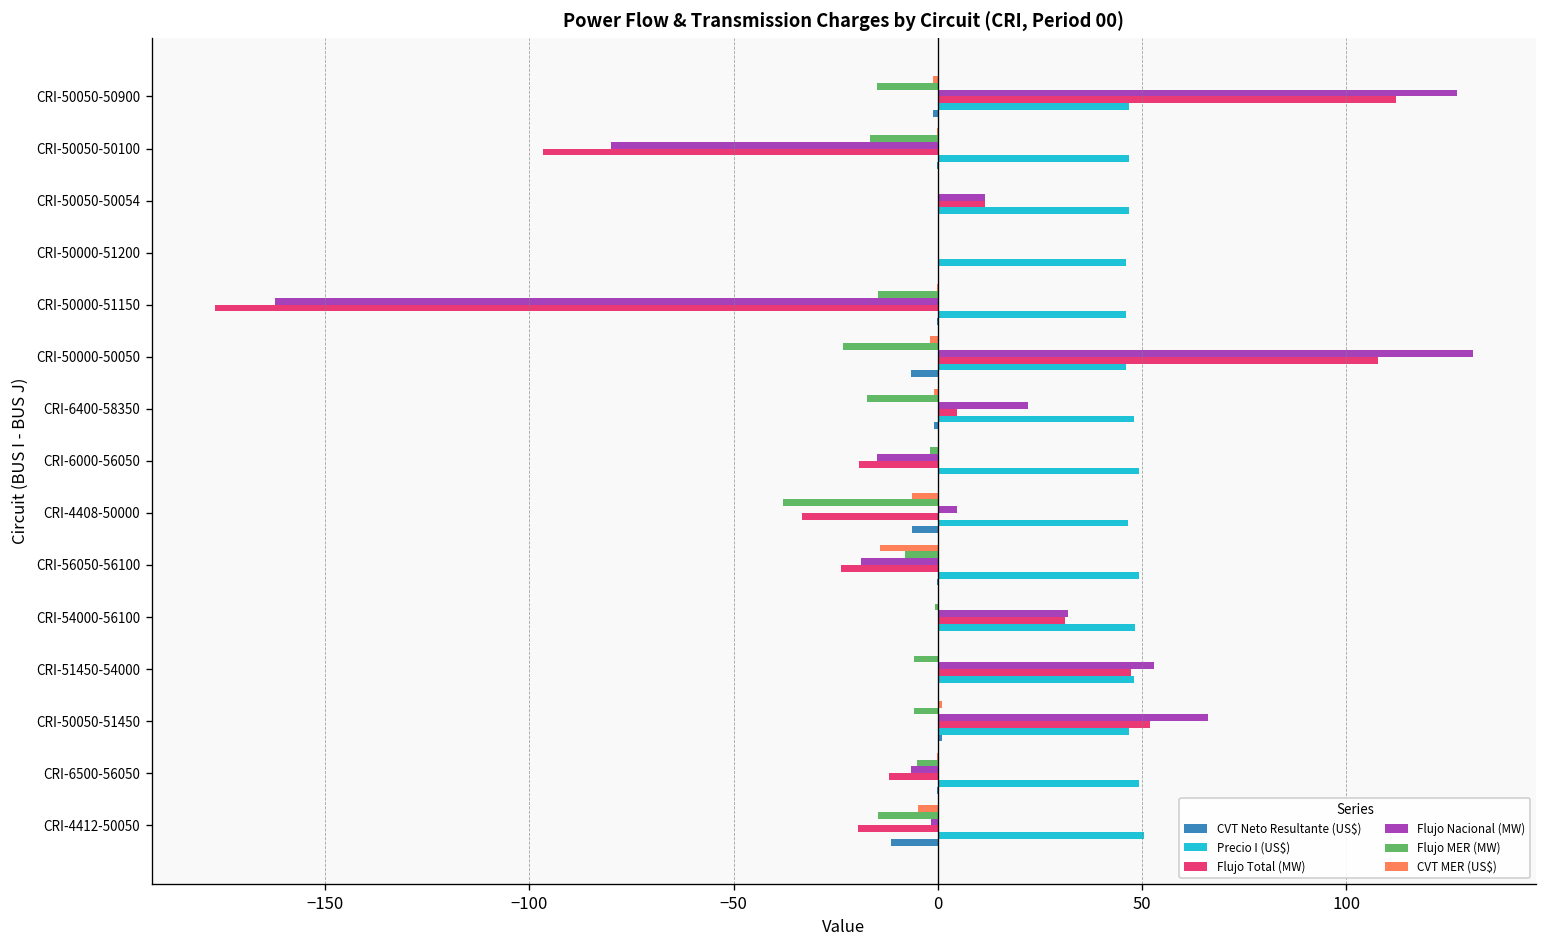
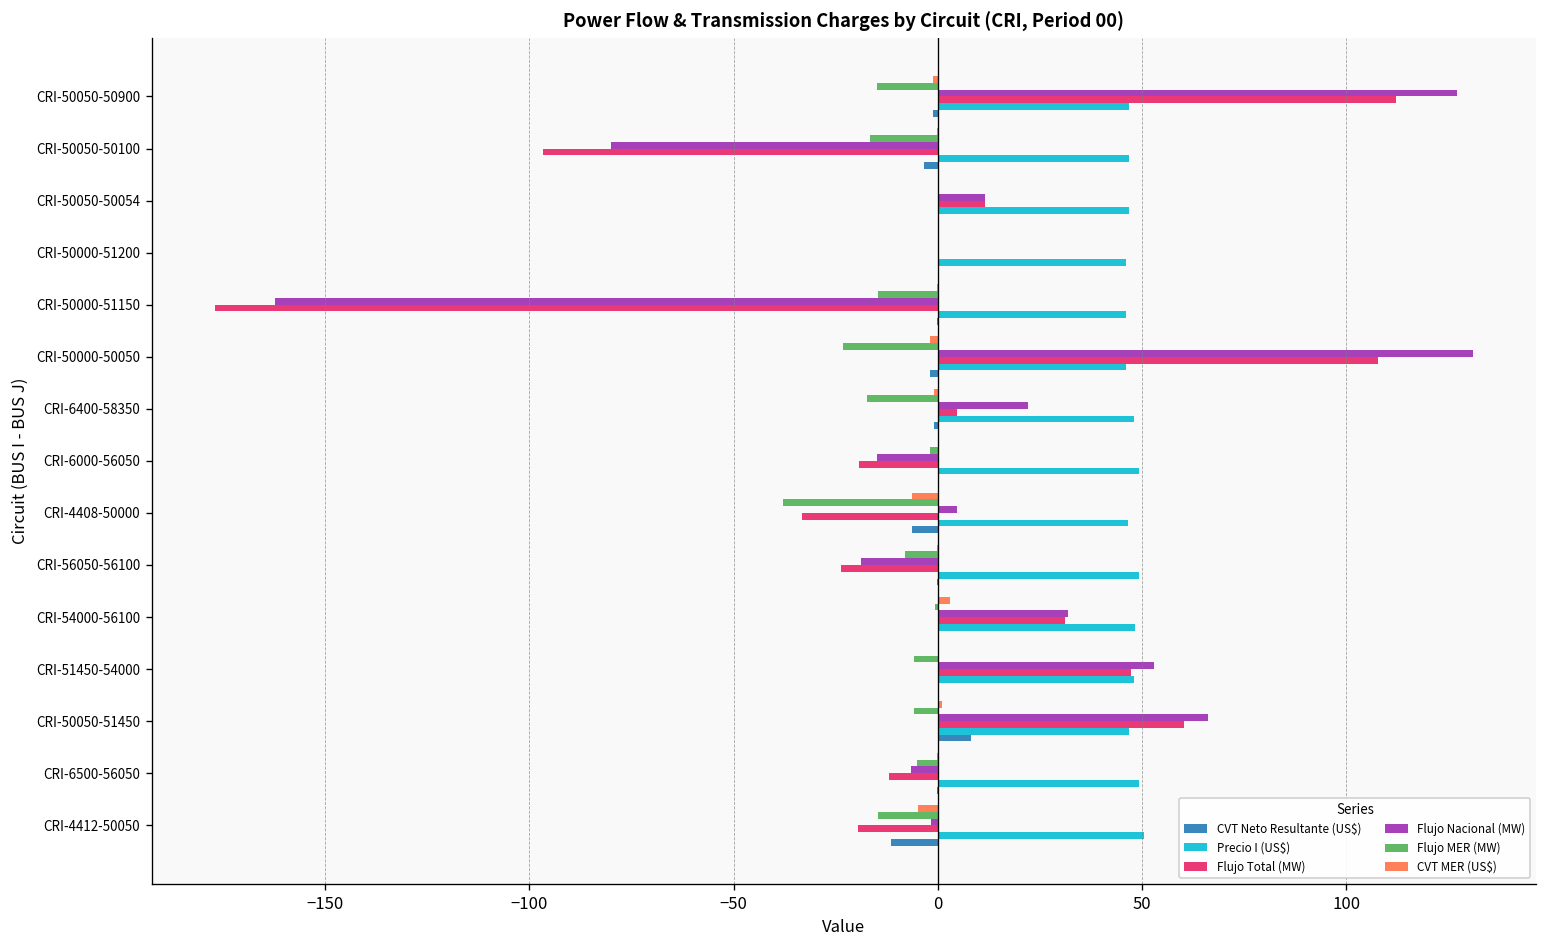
  {
    "CVT Neto Resultante (US$)": {
      "CRI-50050-50900": -1,
-     "CRI-50050-50100": 0,
+     "CRI-50050-50100": -3,
      "CRI-50050-50054": 0,
      "CRI-50000-51200": 0,
-     "CRI-50000-50050": -7,
+     "CRI-50000-50050": -2,
      "CRI-6400-58350": -1,
      "CRI-4408-50000": -6,
-     "CRI-50050-51450": 1,
+     "CRI-50050-51450": 8,
      "CRI-4412-50050": -11
    },
    "Precio I (US$)": {
      "CRI-50050-50900": 47,
      "CRI-50050-50100": 47,
      "CRI-50050-50054": 47,
      "CRI-50000-51200": 46,
      "CRI-50000-51150": 46,
      "CRI-50000-50050": 46,
      "CRI-6400-58350": 48,
      "CRI-6000-56050": 49,
      "CRI-4408-50000": 46,
      "CRI-56050-56100": 49,
      "CRI-54000-56100": 48,
      "CRI-51450-54000": 48,
      "CRI-50050-51450": 47,
      "CRI-6500-56050": 49,
      "CRI-4412-50050": 50
    },
    "Flujo Total (MW)": {
      "CRI-50050-50900": 112,
      "CRI-50050-50100": -97,
      "CRI-50050-50054": 11,
      "CRI-50000-51200": 0,
      "CRI-50000-51150": -177,
      "CRI-50000-50050": 108,
      "CRI-6400-58350": 5,
      "CRI-6000-56050": -19,
      "CRI-4408-50000": -33,
      "CRI-56050-56100": -24,
      "CRI-54000-56100": 31,
      "CRI-51450-54000": 47,
-     "CRI-50050-51450": 52,
+     "CRI-50050-51450": 60,
      "CRI-6500-56050": -12,
      "CRI-4412-50050": -19
    },
    "Flujo Nacional (MW)": {
      "CRI-50050-50900": 127,
      "CRI-50050-50100": -80,
      "CRI-50050-50054": 11,
      "CRI-50000-51200": 0,
      "CRI-50000-51150": -162,
      "CRI-50000-50050": 131,
      "CRI-6400-58350": 22,
      "CRI-6000-56050": -15,
      "CRI-4408-50000": 5,
      "CRI-56050-56100": -19,
      "CRI-54000-56100": 32,
      "CRI-51450-54000": 53,
      "CRI-50050-51450": 66,
      "CRI-6500-56050": -7,
      "CRI-4412-50050": -2
    },
    "Flujo MER (MW)": {
      "CRI-50050-50900": -15,
      "CRI-50050-50100": -17,
      "CRI-50000-51200": 0,
      "CRI-50000-51150": -15,
      "CRI-50000-50050": -23,
      "CRI-6400-58350": -17,
      "CRI-6000-56050": -2,
      "CRI-4408-50000": -38,
      "CRI-56050-56100": -8,
      "CRI-51450-54000": -6,
      "CRI-50050-51450": -6,
      "CRI-6500-56050": -5,
      "CRI-4412-50050": -15
    },
    "CVT MER (US$)": {
      "CRI-50050-50900": -1,
      "CRI-50050-50054": 0,
      "CRI-50000-51200": 0,
      "CRI-50000-50050": -2,
      "CRI-6400-58350": -1,
      "CRI-4408-50000": -6,
-     "CRI-56050-56100": -14,
-     "CRI-54000-56100": 0,
+     "CRI-56050-56100": 0,
+     "CRI-54000-56100": 3,
      "CRI-50050-51450": 1,
      "CRI-4412-50050": -5
    }
  }
